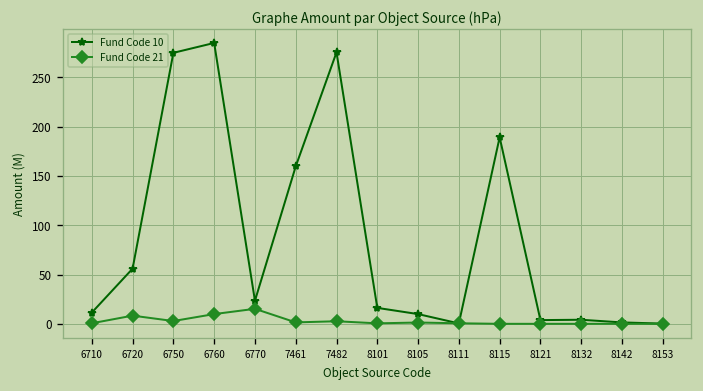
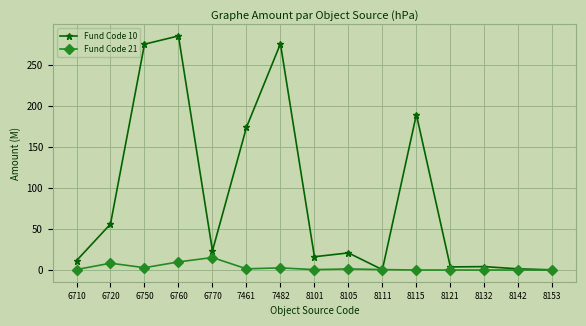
  {
    "Fund Code 10": {
      "6710": 10,
      "6720": 60,
      "6750": 270,
      "6760": 280,
      "6770": 20,
-     "7461": 160,
+     "7461": 170,
      "7482": 280,
      "8101": 20,
-     "8105": 10,
+     "8105": 20,
      "8115": 190,
      "8121": 0,
      "8132": 0
    },
    "Fund Code 21": {
      "6710": 0,
      "6720": 10,
      "6750": 0,
      "6760": 10,
      "6770": 20,
      "7461": 0,
      "7482": 0,
      "8101": 0,
      "8105": 0,
      "8115": 0,
      "8121": 0,
      "8132": 0
    }
  }
